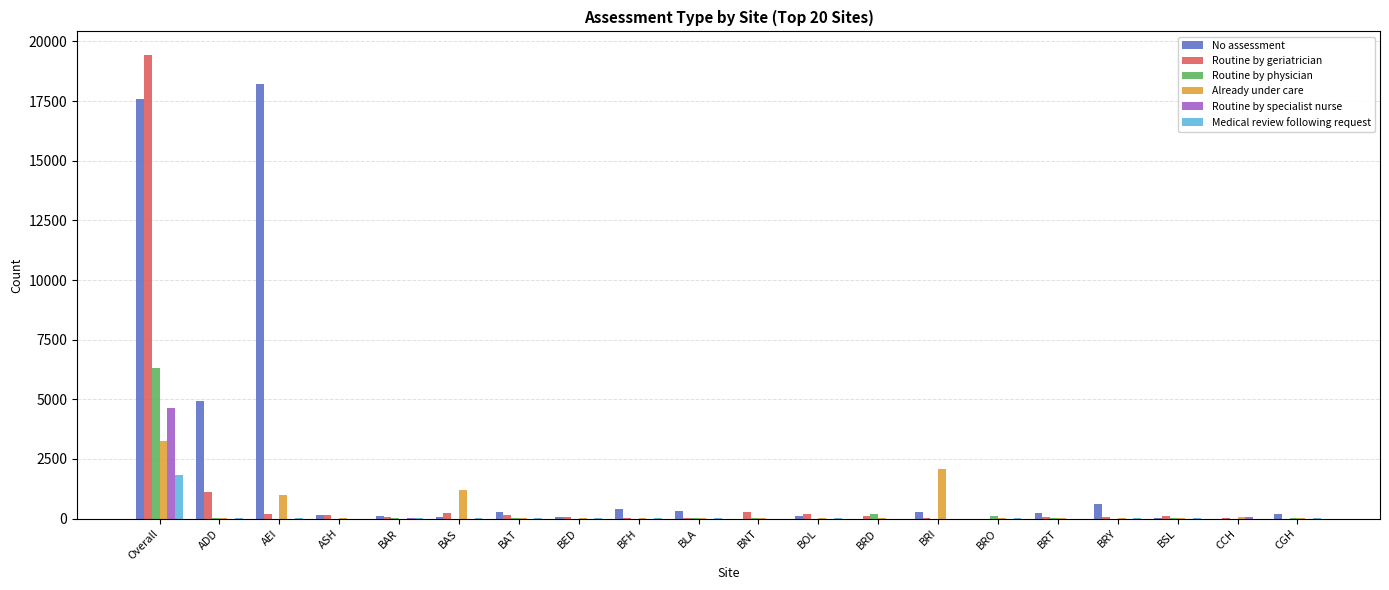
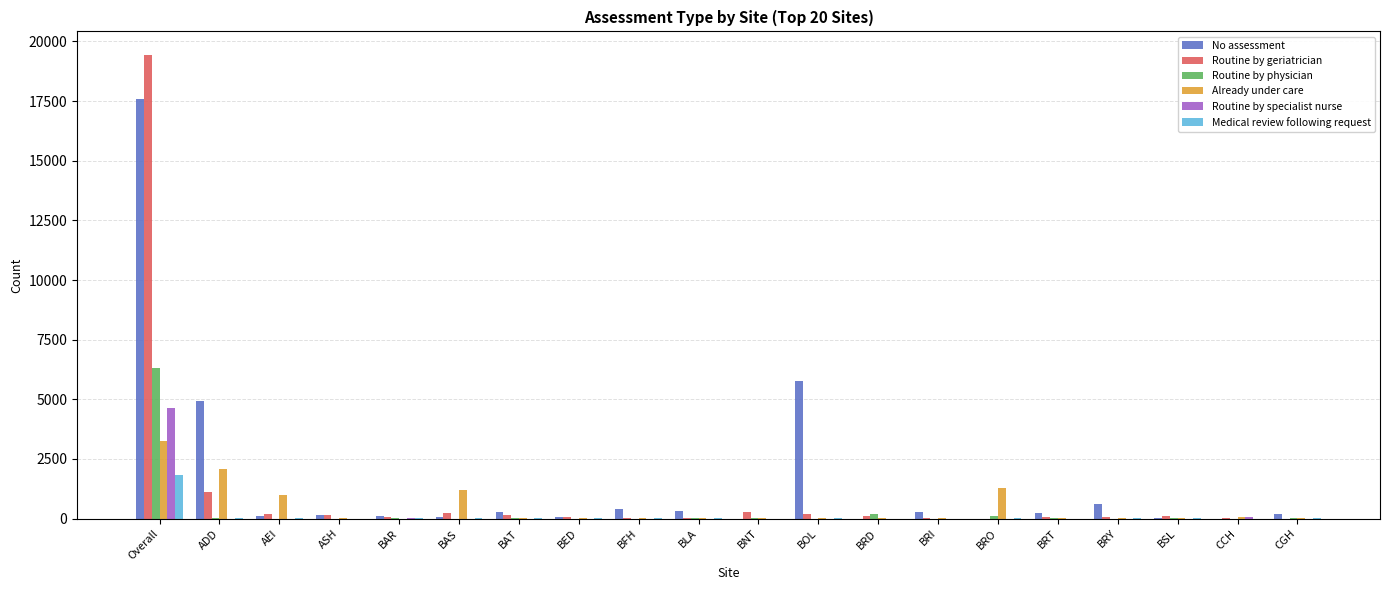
  {
    "No assessment": {
      "Overall": 17600,
      "ADD": 4900,
-     "AEI": 18200,
+     "AEI": 100,
      "ASH": 200,
      "BAT": 300,
      "BFH": 400,
      "BLA": 300,
      "BNT": 0,
-     "BOL": 100,
+     "BOL": 5800,
      "BRD": 0,
      "BRI": 300,
      "BRT": 200,
      "BRY": 600,
      "CGH": 200
    },
    "Routine by geriatrician": {
      "Overall": 19400,
      "ADD": 1100,
      "AEI": 200,
      "ASH": 100,
      "BAS": 200,
      "BAT": 100,
      "BNT": 300,
      "BOL": 200,
      "CGH": 0
    },
    "Routine by physician": {
      "Overall": 6300,
      "BED": 0,
      "BFH": 0,
      "BOL": 0,
      "BRD": 200,
      "BRO": 100
    },
    "Already under care": {
      "Overall": 3300,
-     "ADD": 0,
+     "ADD": 2100,
      "AEI": 1000,
      "BAS": 1200,
-     "BRI": 2100,
-     "BRO": 0
+     "BRI": 0,
+     "BRO": 1300
    },
    "Routine by specialist nurse": {
      "Overall": 4600,
      "ADD": 0,
      "AEI": 0,
      "ASH": 0,
      "BAS": 0,
      "BED": 0,
      "BFH": 0,
      "BLA": 0,
      "BNT": 0,
      "BOL": 0,
      "BRD": 0,
      "BRI": 0,
      "BRO": 0,
      "BRT": 0,
      "CGH": 0
    },
    "Medical review following request": {
      "Overall": 1800,
      "BRD": 0,
      "CCH": 0
    }
  }
